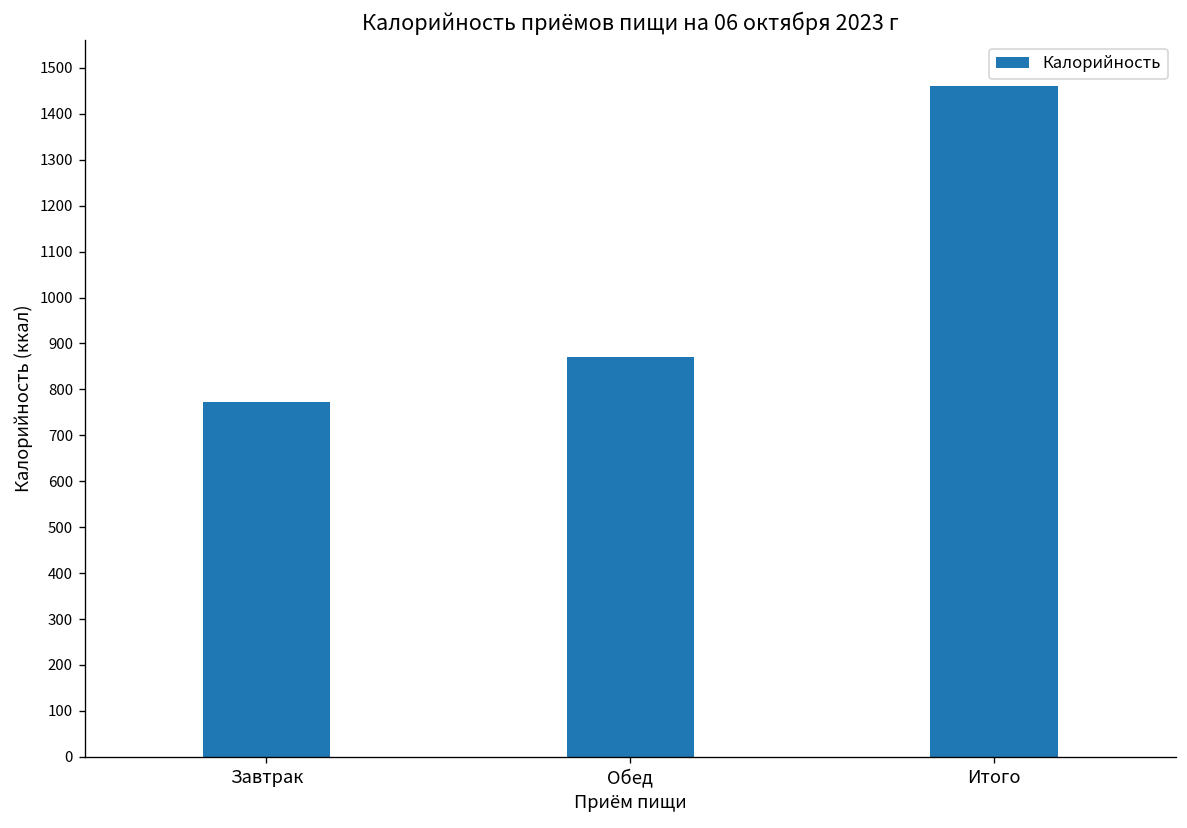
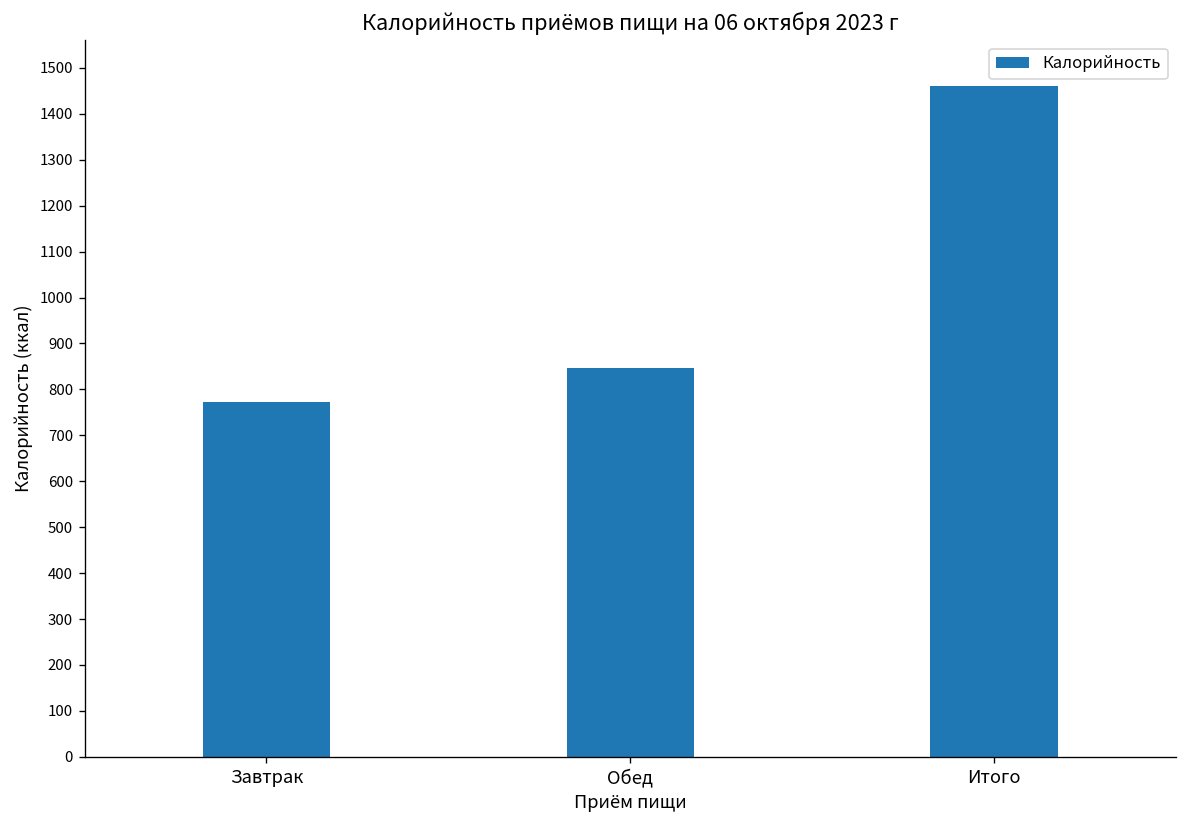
  {
    "Завтрак": 770,
-   "Обед": 870,
+   "Обед": 850,
    "Итого": 1460
  }
